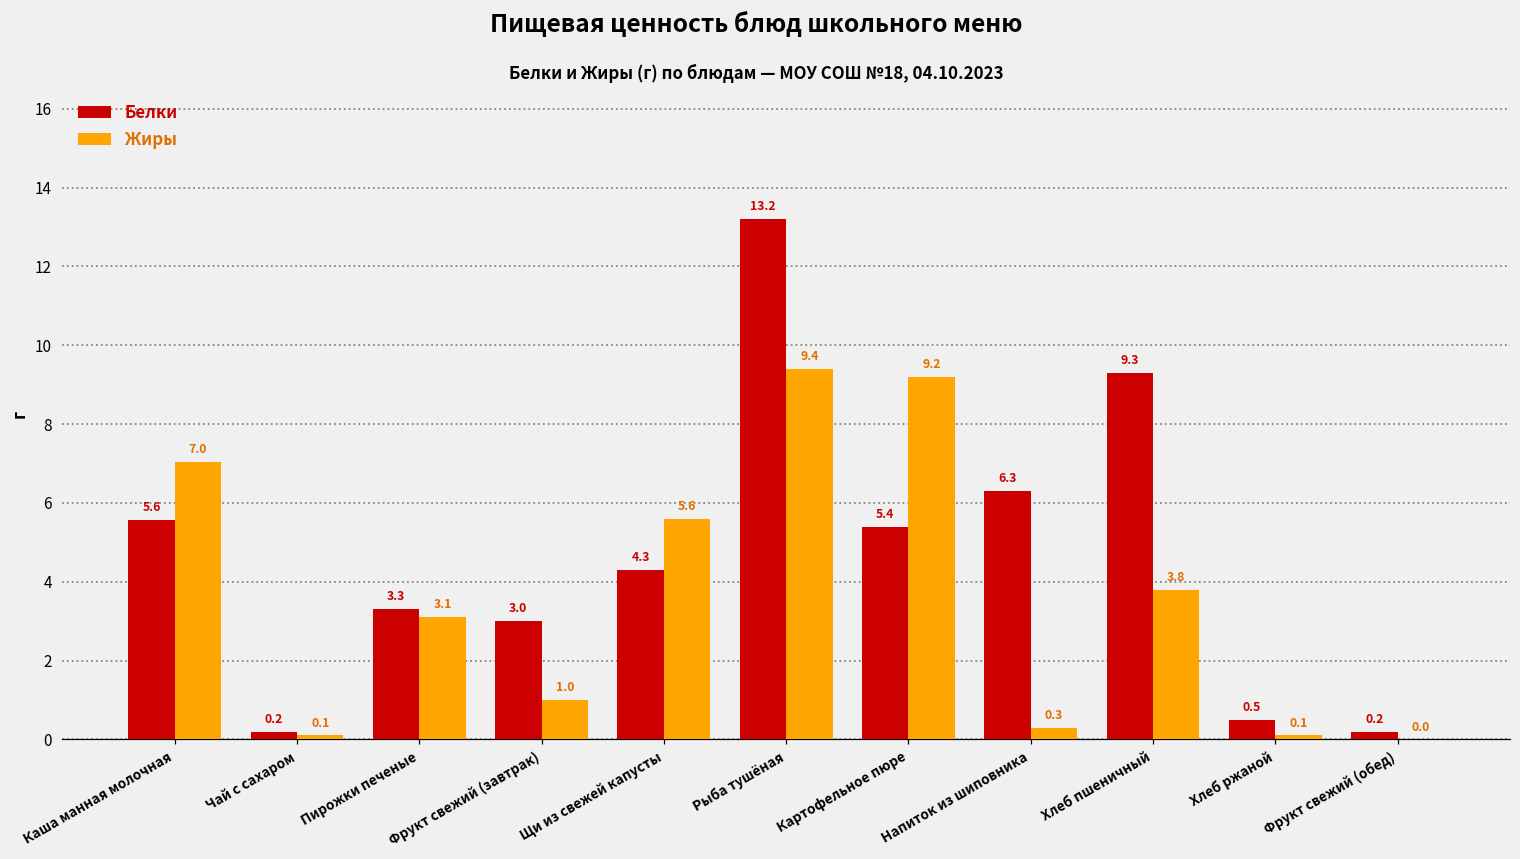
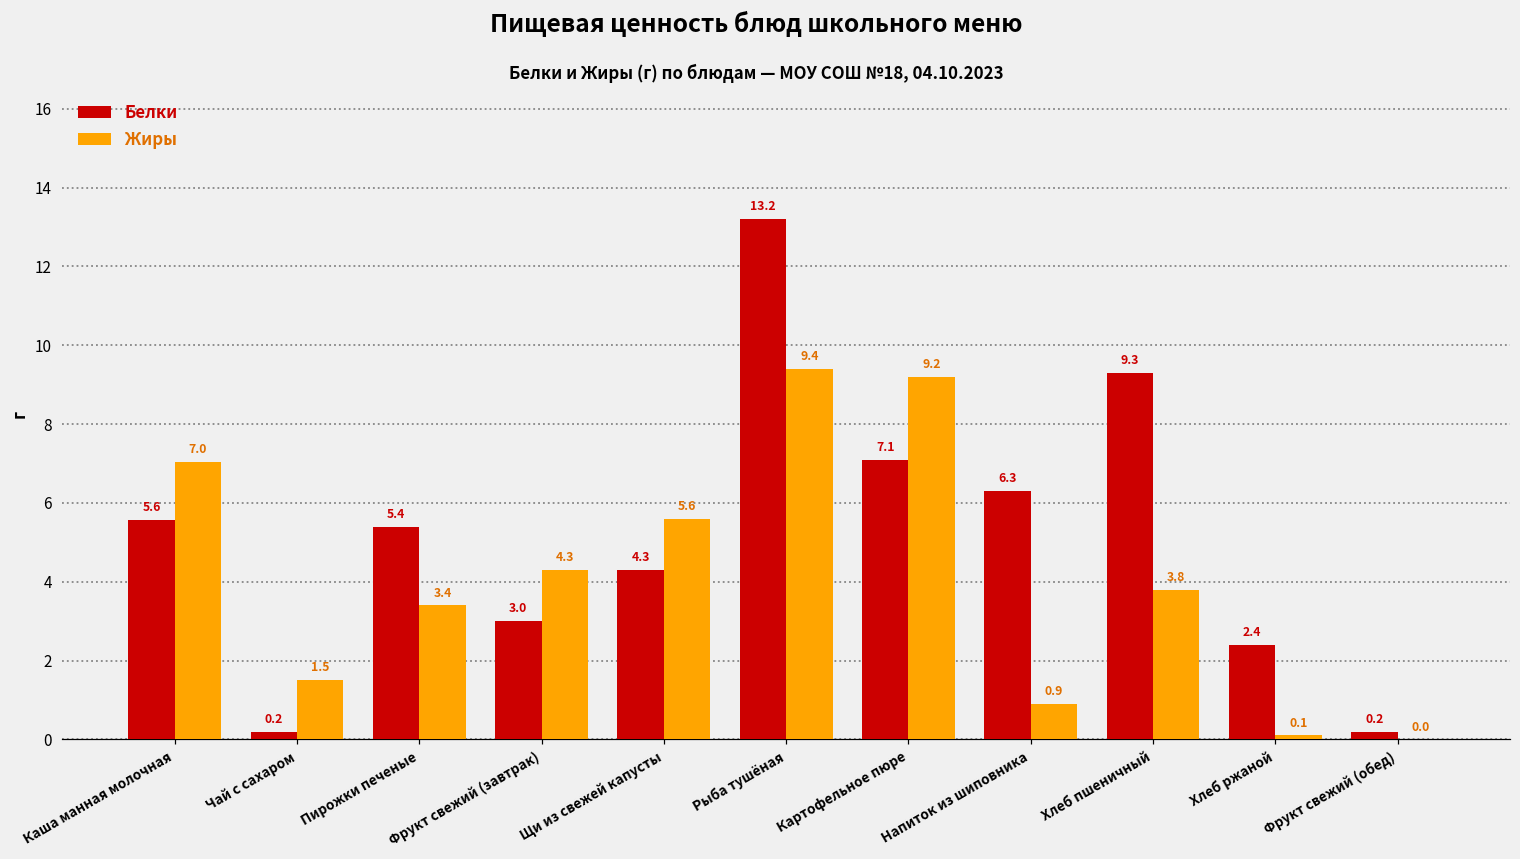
  {
    "Белки": {
      "Каша манная молочная": 5.6,
      "Чай с сахаром": 0.2,
-     "Пирожки печеные": 3.3,
+     "Пирожки печеные": 5.4,
      "Фрукт свежий (завтрак)": 3.0,
      "Щи из свежей капусты": 4.3,
      "Рыба тушёная": 13.2,
-     "Картофельное пюре": 5.4,
+     "Картофельное пюре": 7.1,
      "Напиток из шиповника": 6.3,
      "Хлеб пшеничный": 9.3,
-     "Хлеб ржаной": 0.5,
+     "Хлеб ржаной": 2.4,
      "Фрукт свежий (обед)": 0.2
    },
    "Жиры": {
      "Каша манная молочная": 7.0,
-     "Чай с сахаром": 0.1,
-     "Пирожки печеные": 3.1,
-     "Фрукт свежий (завтрак)": 1.0,
+     "Чай с сахаром": 1.5,
+     "Пирожки печеные": 3.4,
+     "Фрукт свежий (завтрак)": 4.3,
      "Щи из свежей капусты": 5.6,
      "Рыба тушёная": 9.4,
      "Картофельное пюре": 9.2,
-     "Напиток из шиповника": 0.3,
+     "Напиток из шиповника": 0.9,
      "Хлеб пшеничный": 3.8,
      "Хлеб ржаной": 0.1,
      "Фрукт свежий (обед)": 0.0
    }
  }
